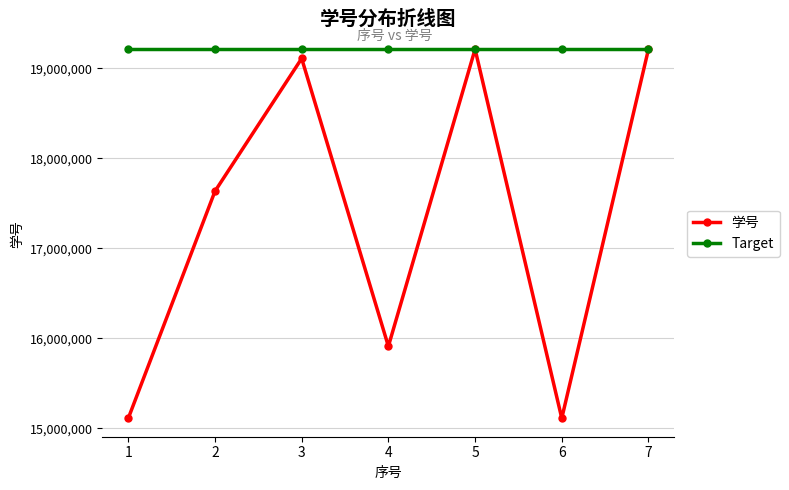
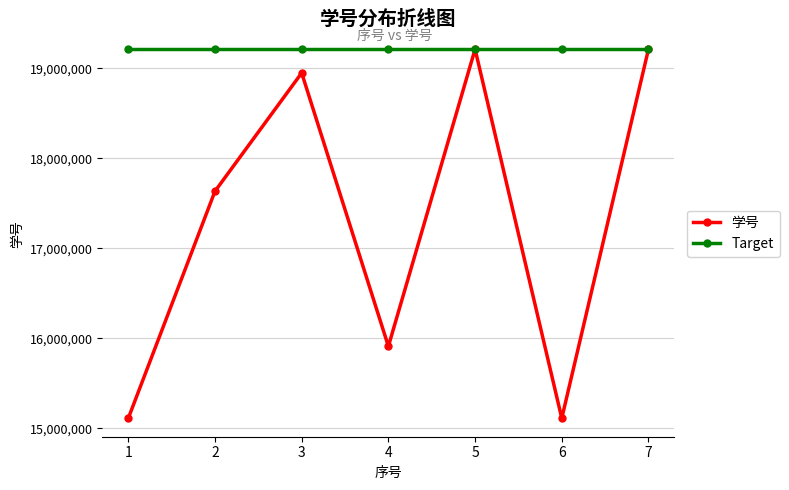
  {
    "学号": {
      "1": "15,100,000",
      "2": "17,600,000",
-     "3": "19,100,000",
+     "3": "18,900,000",
      "4": "15,900,000",
      "6": "15,100,000"
    },
    "Target": {
      "1": "19,200,000",
      "2": "19,200,000",
      "3": "19,200,000",
      "4": "19,200,000",
      "6": "19,200,000"
    }
  }
